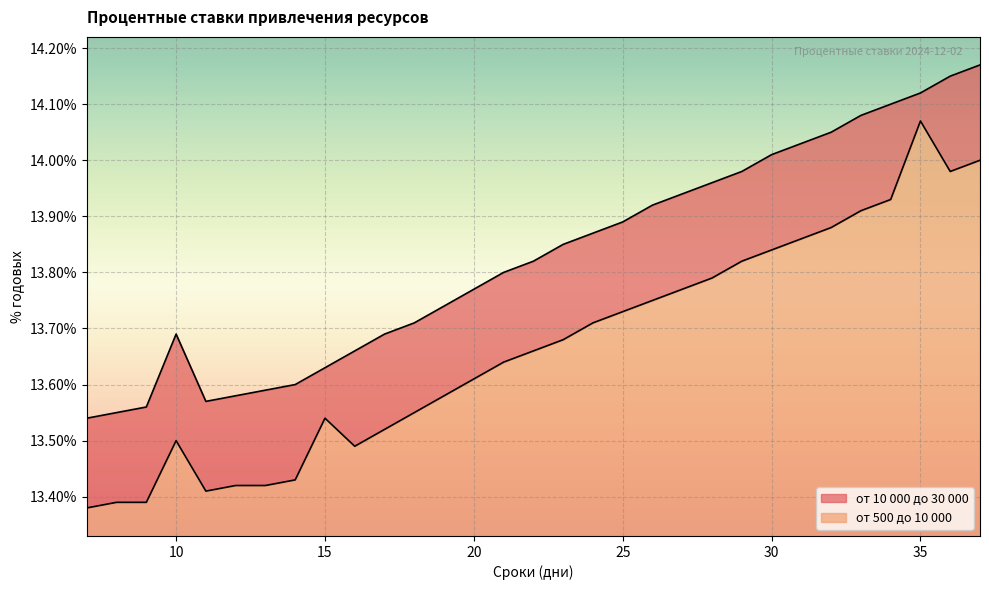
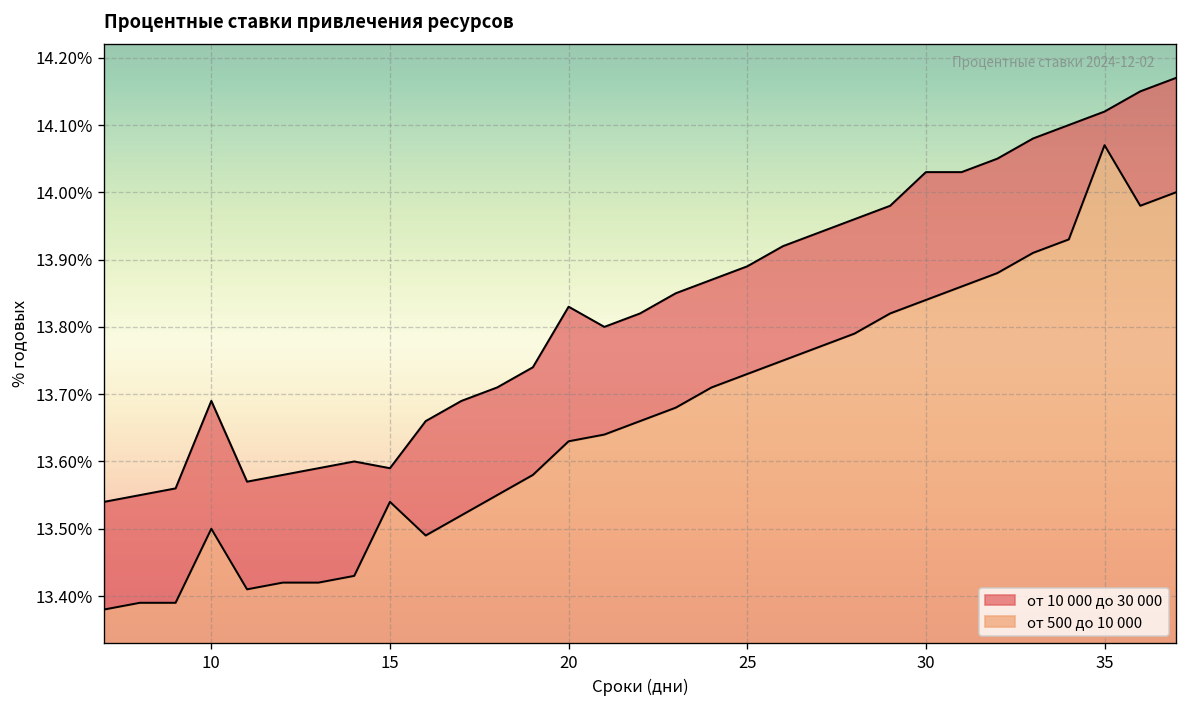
  {
    "от 500 до 10 000": {
      "10": "13.50%",
      "15": "13.54%",
-     "20": "13.61%",
+     "20": "13.63%",
      "25": "13.73%",
      "30": "13.84%",
      "35": "14.07%"
    },
    "от 10 000 до 30 000": {
      "10": "13.69%",
-     "15": "13.63%",
-     "20": "13.77%",
+     "15": "13.59%",
+     "20": "13.83%",
      "25": "13.89%",
-     "30": "14.01%",
+     "30": "14.03%",
      "35": "14.12%"
    }
  }
